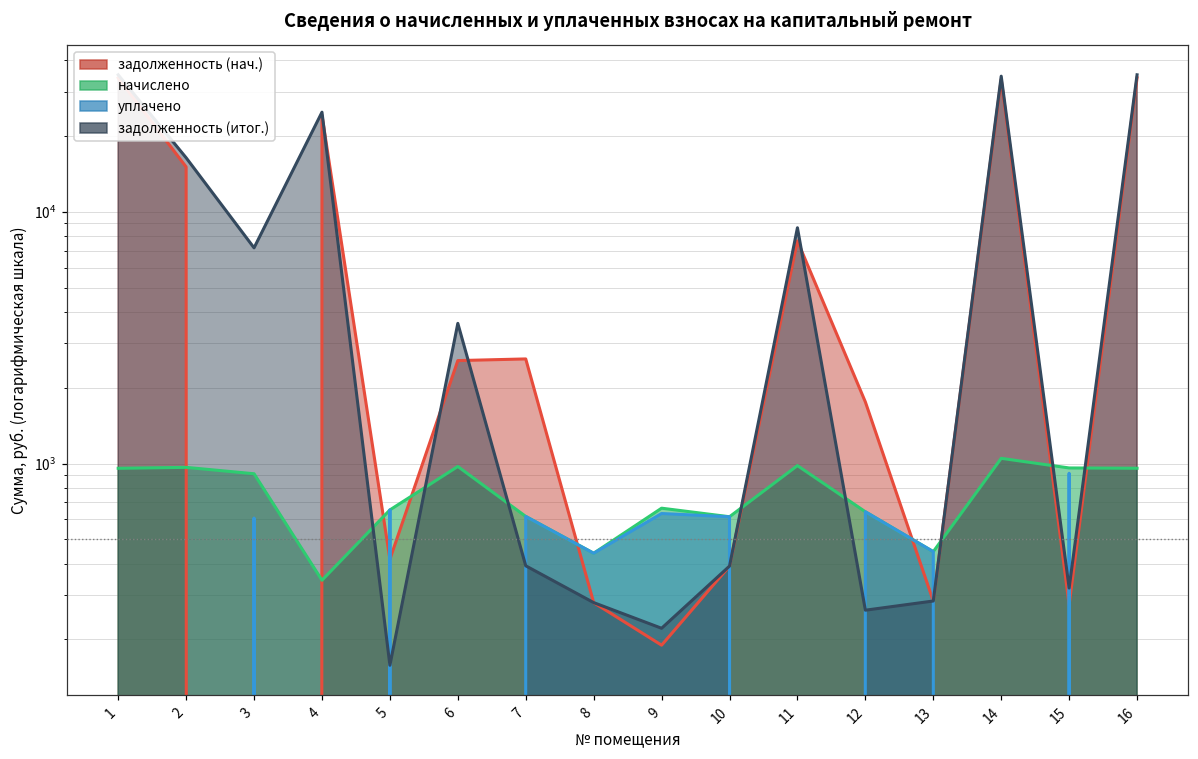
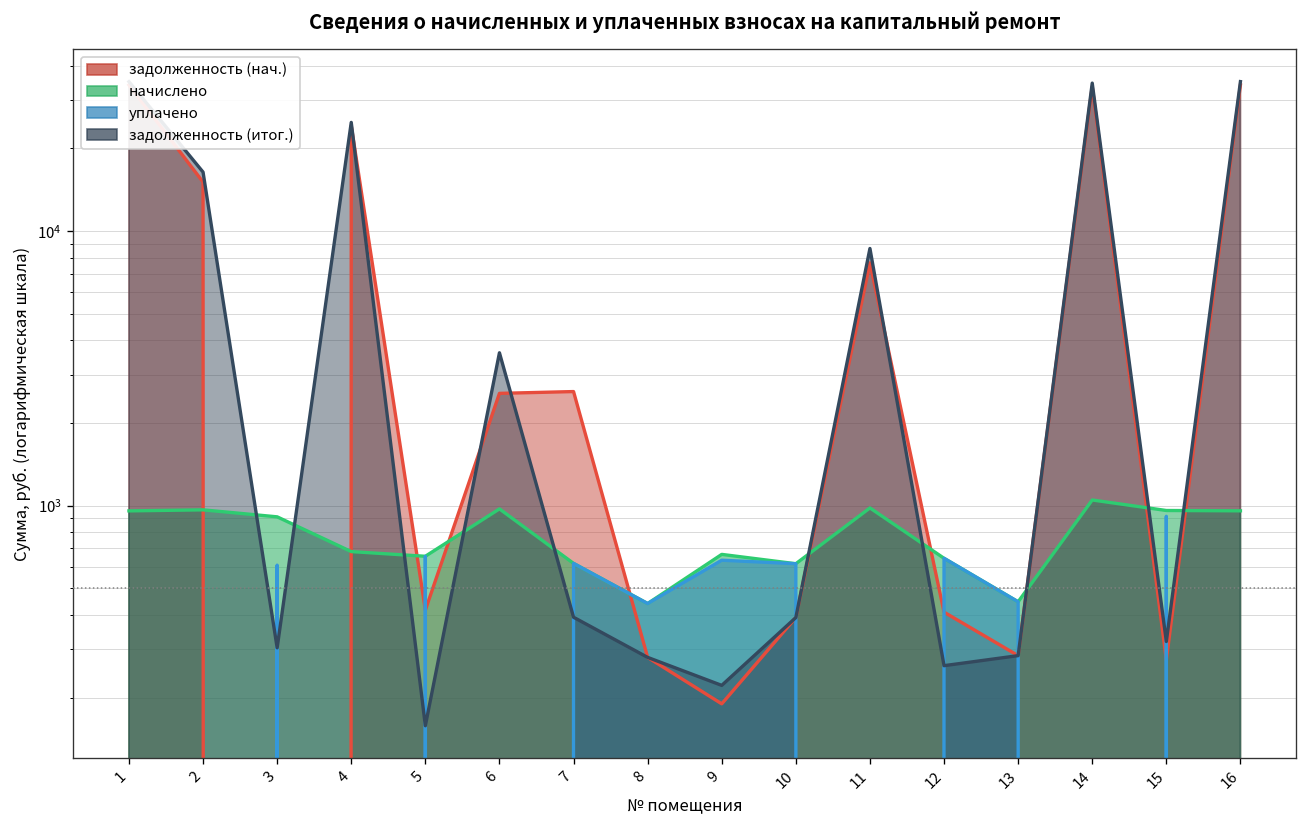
  {
    "задолженность (нач.)": {
      "2": 15000,
      "4": 24000,
      "5": 420,
      "6": 2600,
      "7": 2600,
      "9": 190,
      "11": 7700,
-     "12": 1800,
+     "12": 410,
      "14": 34000,
      "15": 270,
      "16": 34000
    },
    "начислено": {
      "1": 960,
      "2": 970,
      "3": 910,
-     "4": 340,
+     "4": 680,
      "6": 970,
      "9": 660,
      "11": 980,
      "14": 1000,
      "15": 960,
      "16": 960
    },
    "уплачено": {
      "3": 610,
      "9": 630,
      "15": 910
    },
    "задолженность (итог.)": {
      "2": 16000,
-     "3": 7200,
+     "3": 300,
      "4": 25000,
      "5": 160,
      "6": 3600,
      "7": 390,
      "9": 220,
      "11": 8600,
      "12": 260,
      "14": 35000,
      "15": 320,
      "16": 35000
    }
  }
